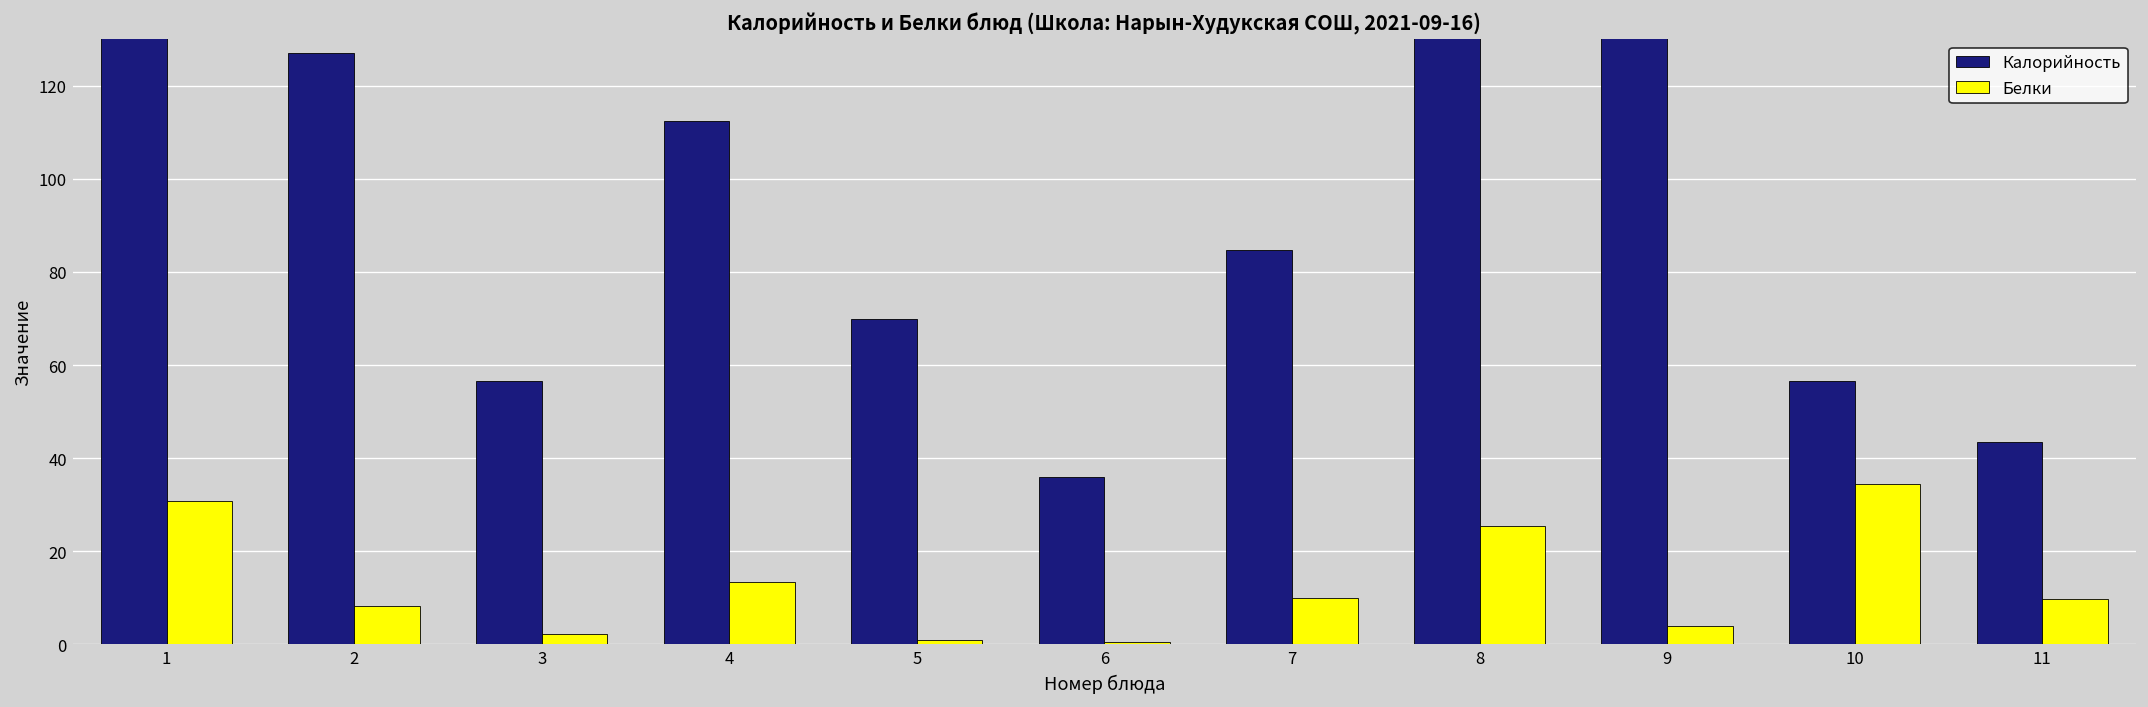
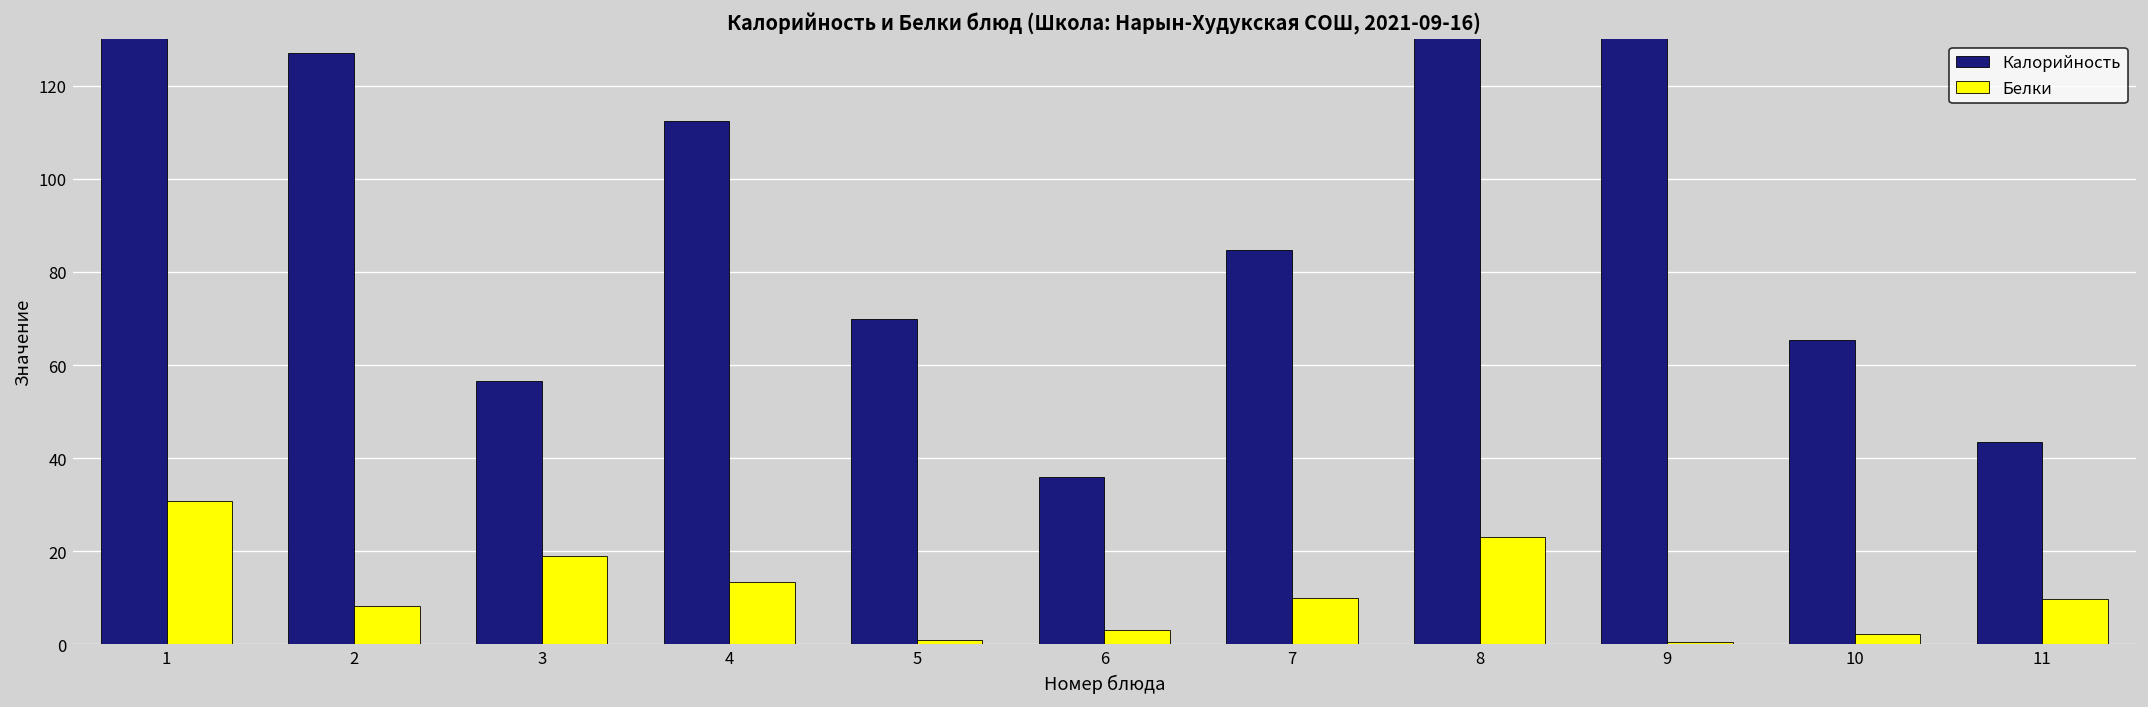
  {
    "Калорийность": {
      "2": 127,
      "3": 57,
      "4": 113,
      "5": 70,
      "6": 36,
      "7": 85,
-     "10": 57,
+     "10": 65,
      "11": 44
    },
    "Белки": {
      "1": 31,
      "2": 8,
-     "3": 2,
+     "3": 19,
      "4": 14,
      "5": 1,
-     "6": 1,
+     "6": 3,
      "7": 10,
-     "8": 25,
-     "9": 4,
-     "10": 35,
+     "8": 23,
+     "9": 1,
+     "10": 2,
      "11": 10
    }
  }
